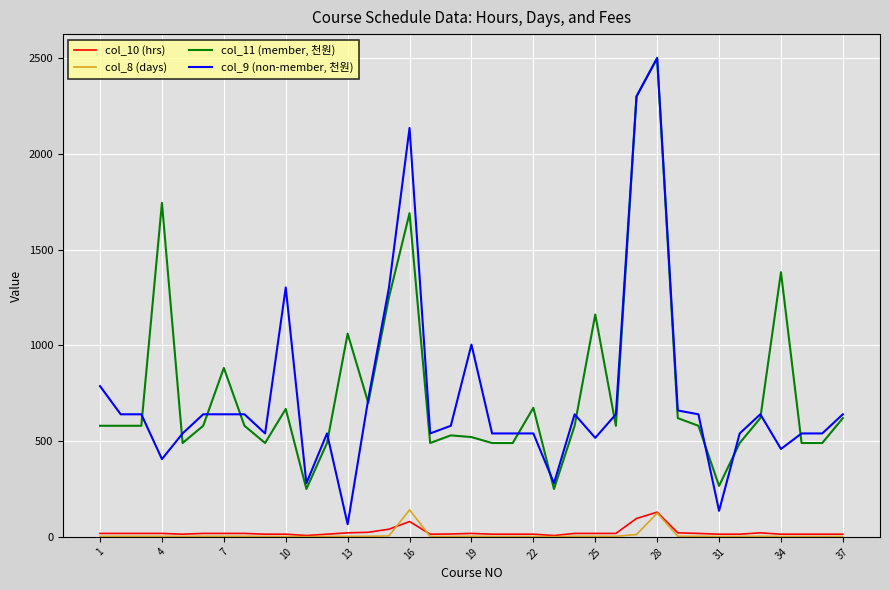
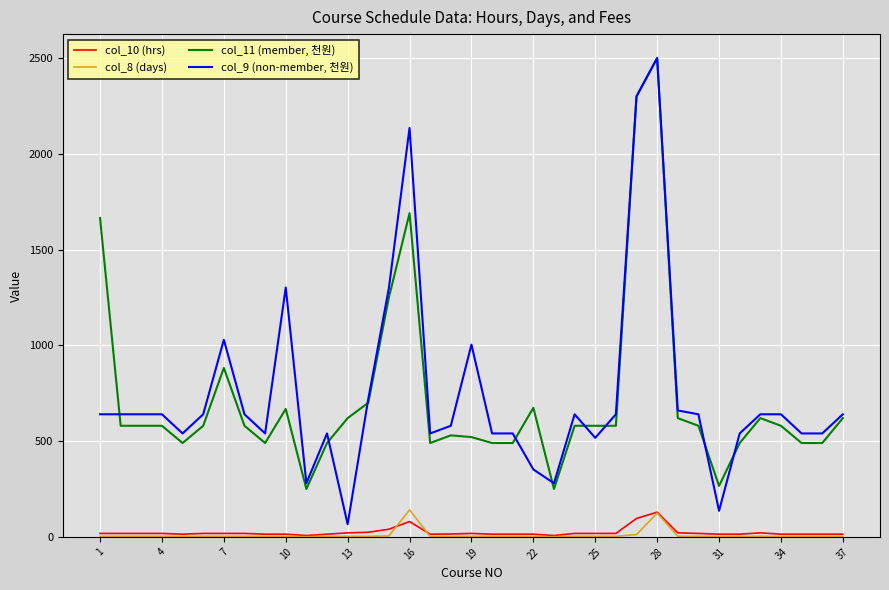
  {
    "col_10 (hrs)": {
      "1": 20,
      "4": 20,
      "7": 20,
      "13": 20,
      "16": 80,
      "19": 20,
      "25": 20
    },
    "col_8 (days)": {
      "1": 0,
      "4": 0,
      "7": 0,
      "13": 0,
      "16": 140,
      "19": 0,
      "25": 0
    },
    "col_11 (member, 천원)": {
-     "1": 580,
-     "4": 1740,
+     "1": 1670,
+     "4": 580,
      "7": 880,
      "10": 670,
-     "13": 1060,
+     "13": 620,
      "16": 1690,
      "19": 520,
      "22": 670,
-     "25": 1160,
+     "25": 580,
      "31": 270,
-     "34": 1380,
+     "34": 580,
      "37": 620
    },
    "col_9 (non-member, 천원)": {
-     "1": 790,
-     "4": 410,
-     "7": 640,
+     "1": 640,
+     "4": 640,
+     "7": 1030,
      "10": 1300,
      "13": 70,
      "16": 2140,
      "19": 1000,
-     "22": 540,
+     "22": 350,
      "25": 520,
      "31": 140,
-     "34": 460,
+     "34": 640,
      "37": 640
    }
  }
